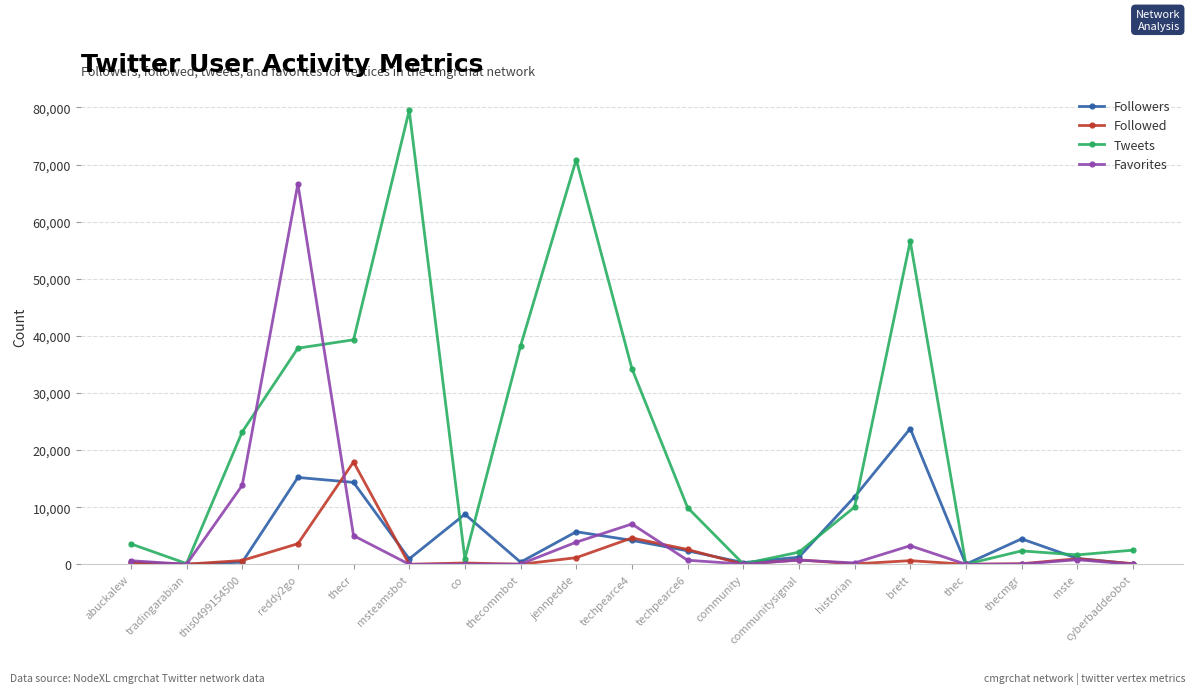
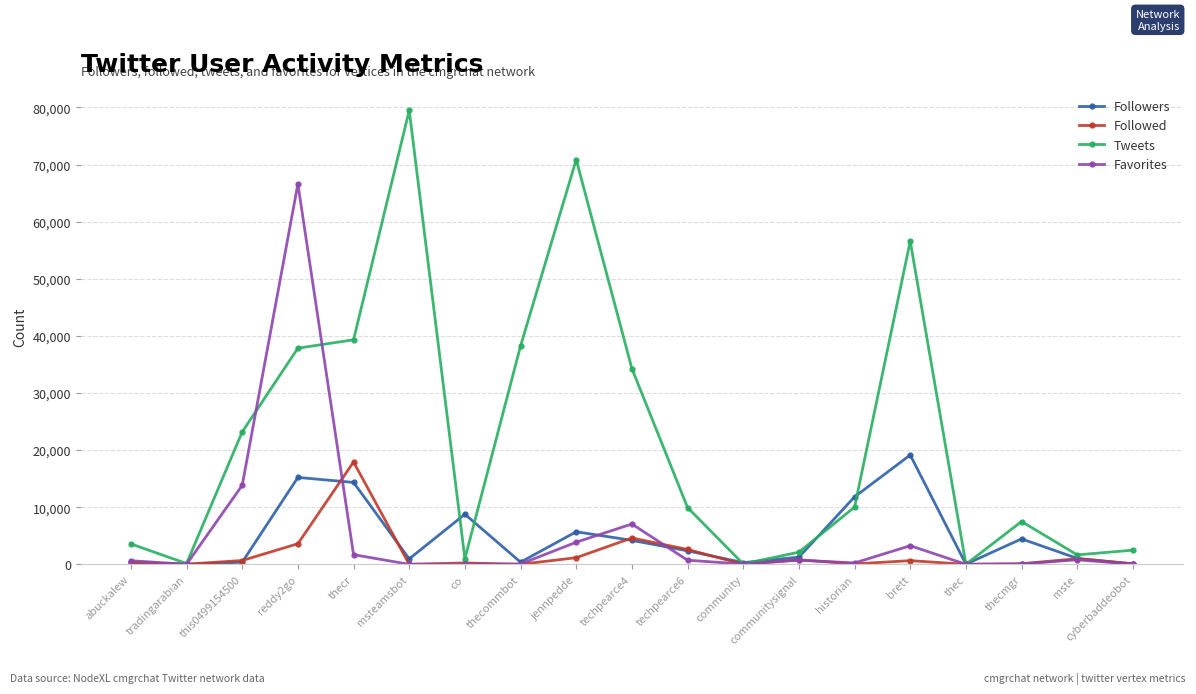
  {
    "Followers": {
      "reddy2go": "15,000",
      "thecr": "14,000",
      "msteamsbot": "1,000",
      "co": "9,000",
      "jennpedde": "6,000",
      "communitysignal": "1,000",
      "historian": "12,000",
-     "brett": "24,000",
+     "brett": "19,000",
      "thecmgr": "4,000"
    },
    "Followed": {
      "reddy2go": "4,000",
      "thecr": "18,000",
      "jennpedde": "1,000",
      "brett": "1,000"
    },
    "Tweets": {
      "abuckalew": "4,000",
      "this0499154500": "23,000",
      "reddy2go": "38,000",
      "thecr": "39,000",
      "msteamsbot": "79,000",
      "co": "1,000",
      "thecommbot": "38,000",
      "jennpedde": "71,000",
      "techpearce4": "34,000",
      "techpearce6": "10,000",
      "communitysignal": "2,000",
      "historian": "10,000",
      "brett": "57,000",
-     "thecmgr": "2,000",
+     "thecmgr": "7,000",
      "mste": "2,000",
      "cyberbaddeobot": "2,000"
    },
    "Favorites": {
      "this0499154500": "14,000",
      "reddy2go": "67,000",
-     "thecr": "5,000",
+     "thecr": "2,000",
      "jennpedde": "4,000",
      "techpearce4": "7,000",
      "techpearce6": "1,000",
      "brett": "3,000"
    }
  }
